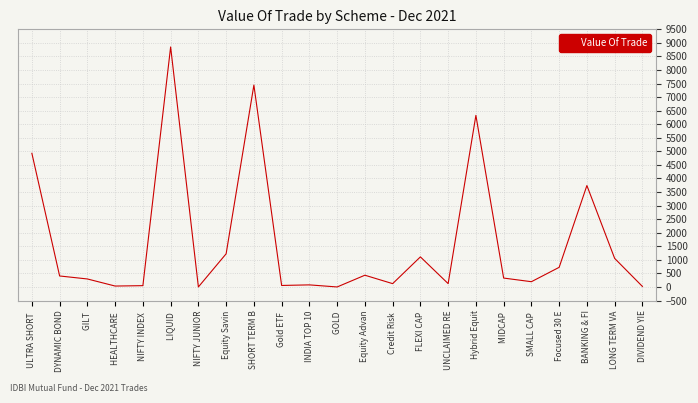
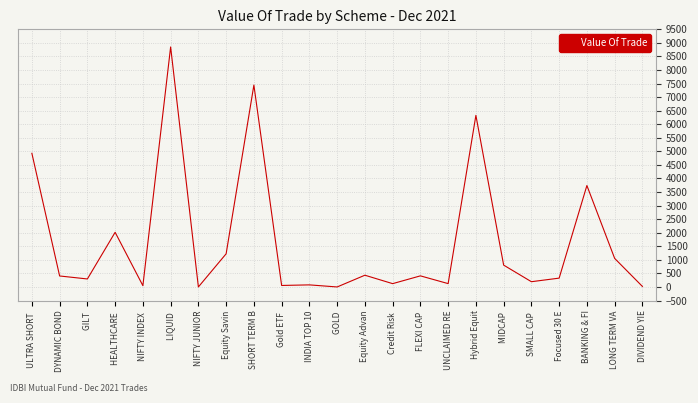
  {
    "ULTRA SHORT": 4900,
    "DYNAMIC BOND": 400,
    "GILT": 300,
-   "HEALTHCARE": 0,
+   "HEALTHCARE": 2000,
    "NIFTY INDEX": 0,
    "LIQUID": 8900,
    "NIFTY JUNIOR": 0,
    "Equity Savin": 1200,
    "SHORT TERM B": 7400,
    "Gold ETF": 100,
    "INDIA TOP 10": 100,
    "GOLD": 0,
    "Equity Advan": 400,
    "Credit Risk": 100,
-   "FLEXI CAP": 1100,
+   "FLEXI CAP": 400,
    "UNCLAIMED RE": 100,
    "Hybrid Equit": 6300,
-   "MIDCAP": 300,
+   "MIDCAP": 800,
    "SMALL CAP": 200,
-   "Focused 30 E": 700,
+   "Focused 30 E": 300,
    "BANKING & FI": 3700,
    "LONG TERM VA": 1100,
    "DIVIDEND YIE": 0
  }
